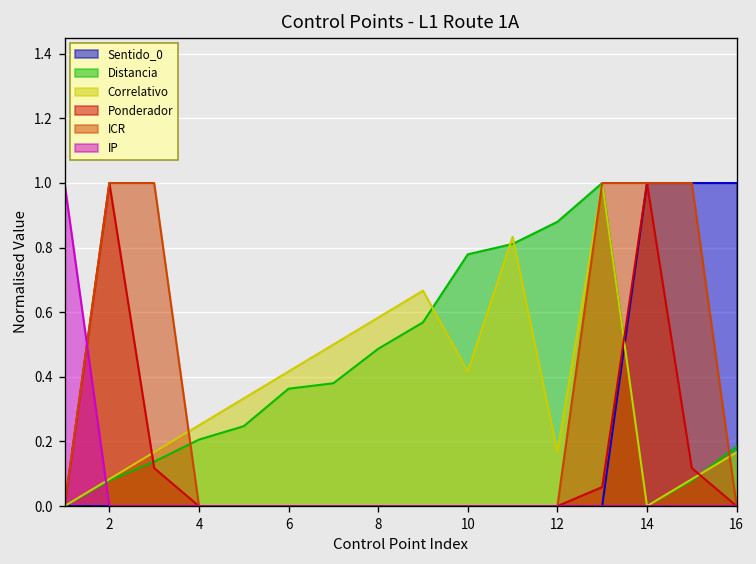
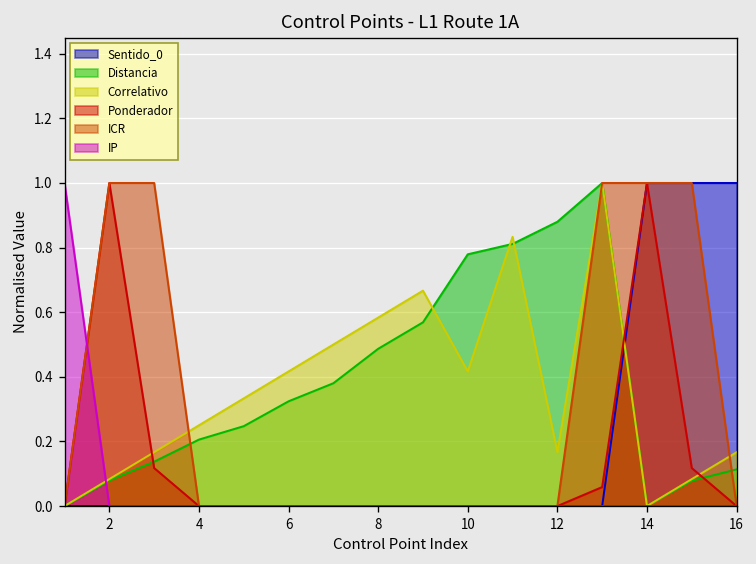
  {
    "Sentido_0": {
      "16": 1.00
    },
    "Distancia": {
      "4": 0.21,
-     "6": 0.36,
+     "6": 0.32,
      "8": 0.49,
      "10": 0.78,
      "12": 0.88,
-     "16": 0.18
+     "16": 0.11
    },
    "Correlativo": {
      "4": 0.25,
      "6": 0.42,
      "8": 0.58,
      "10": 0.42,
      "12": 0.17,
      "16": 0.17
    }
  }
